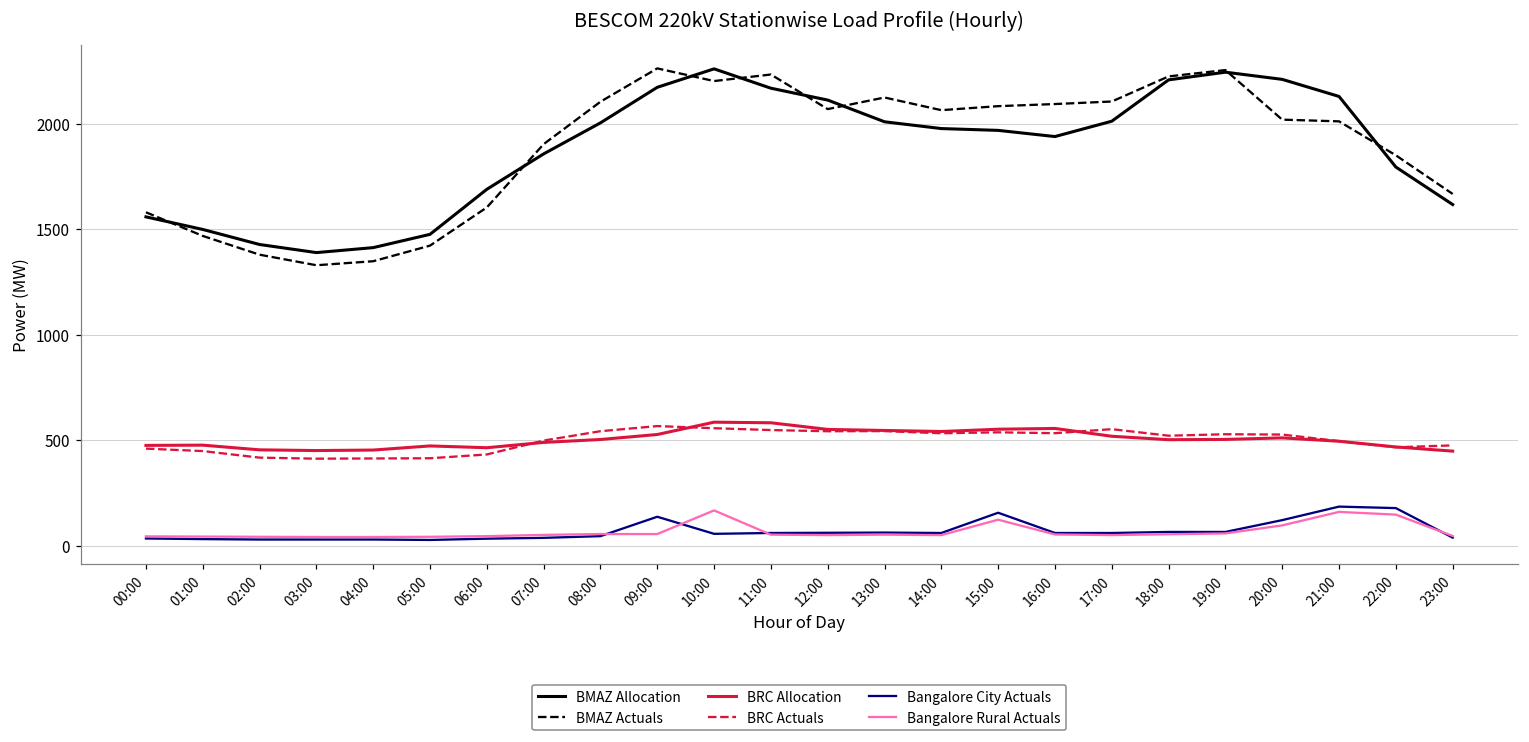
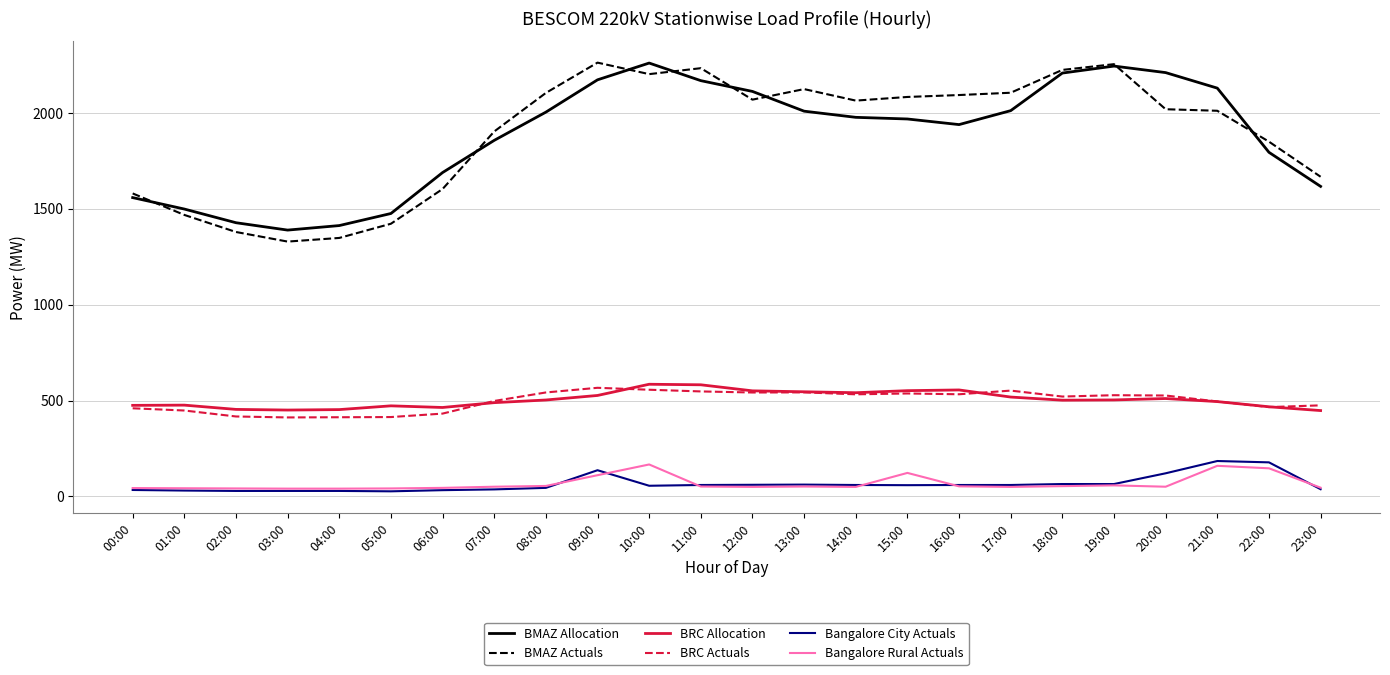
  {
    "Bangalore City Actuals": {
      "05:00": 30,
      "07:00": 40,
      "09:00": 140,
      "10:00": 60,
-     "15:00": 160,
+     "15:00": 60,
      "20:00": 120,
      "21:00": 190,
      "22:00": 180
    },
    "Bangalore Rural Actuals": {
      "05:00": 40,
      "07:00": 50,
-     "09:00": 60,
+     "09:00": 110,
      "10:00": 170,
      "15:00": 120,
-     "20:00": 100,
+     "20:00": 50,
      "21:00": 160,
      "22:00": 150
    }
  }
